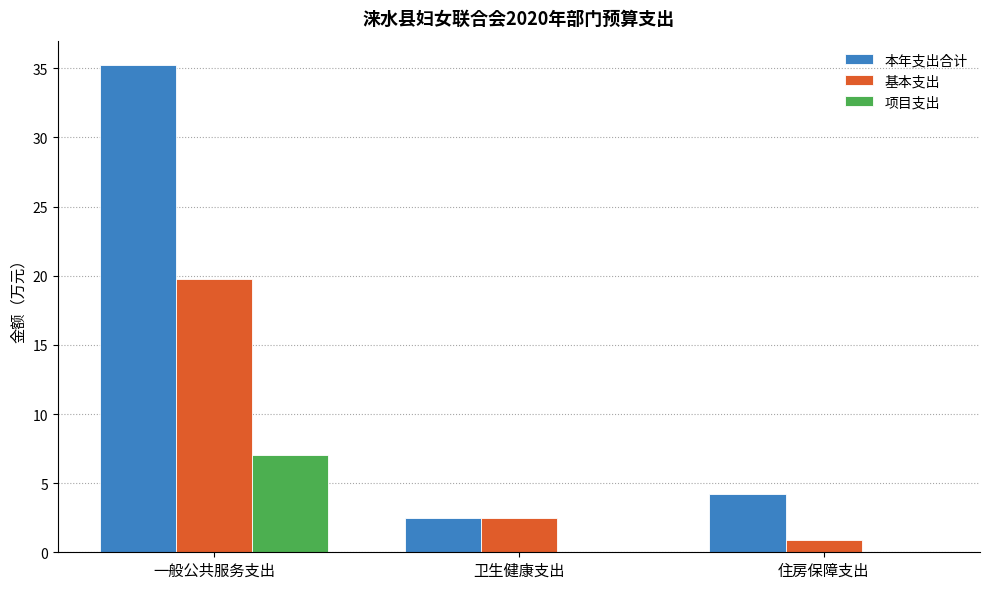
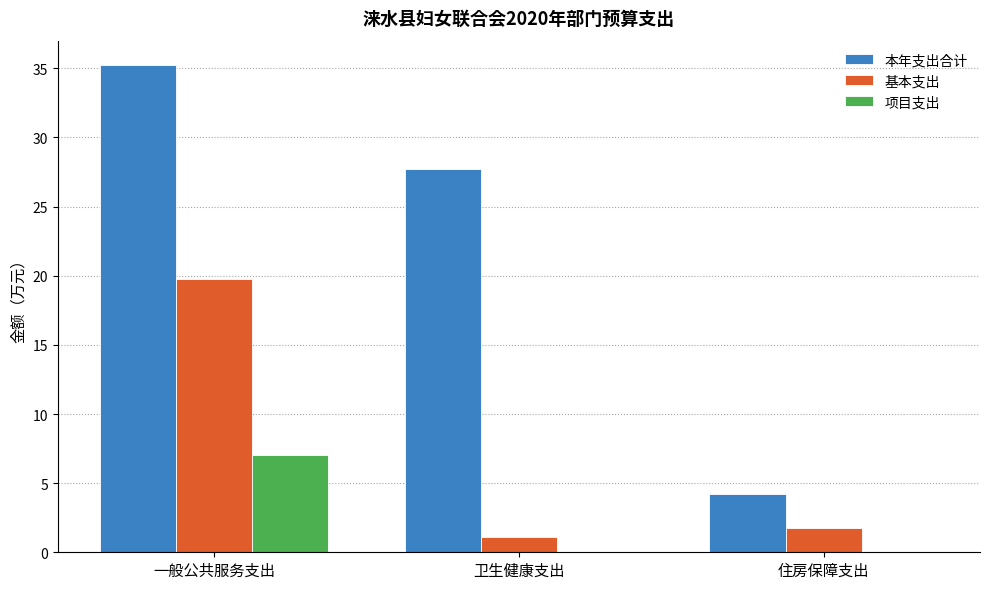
  {
    "本年支出合计": {
      "一般公共服务支出": 35.2,
-     "卫生健康支出": 2.5,
+     "卫生健康支出": 27.7,
      "住房保障支出": 4.3
    },
    "基本支出": {
      "一般公共服务支出": 19.8,
-     "卫生健康支出": 2.5,
-     "住房保障支出": 0.9
+     "卫生健康支出": 1.1,
+     "住房保障支出": 1.7
    },
    "项目支出": {
      "一般公共服务支出": 7.0,
      "卫生健康支出": 0.0,
      "住房保障支出": 0.0
    }
  }
